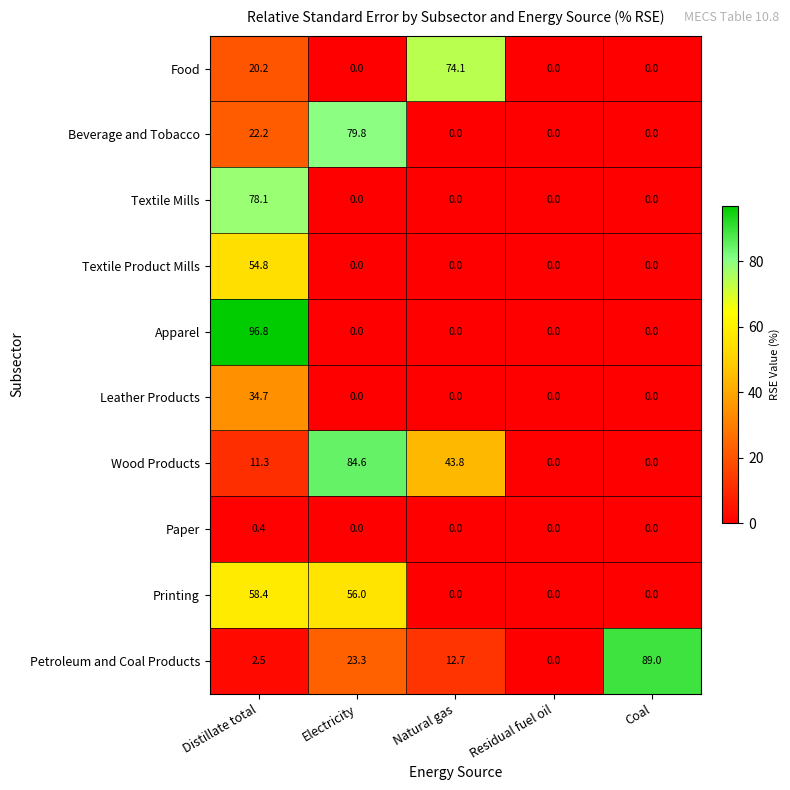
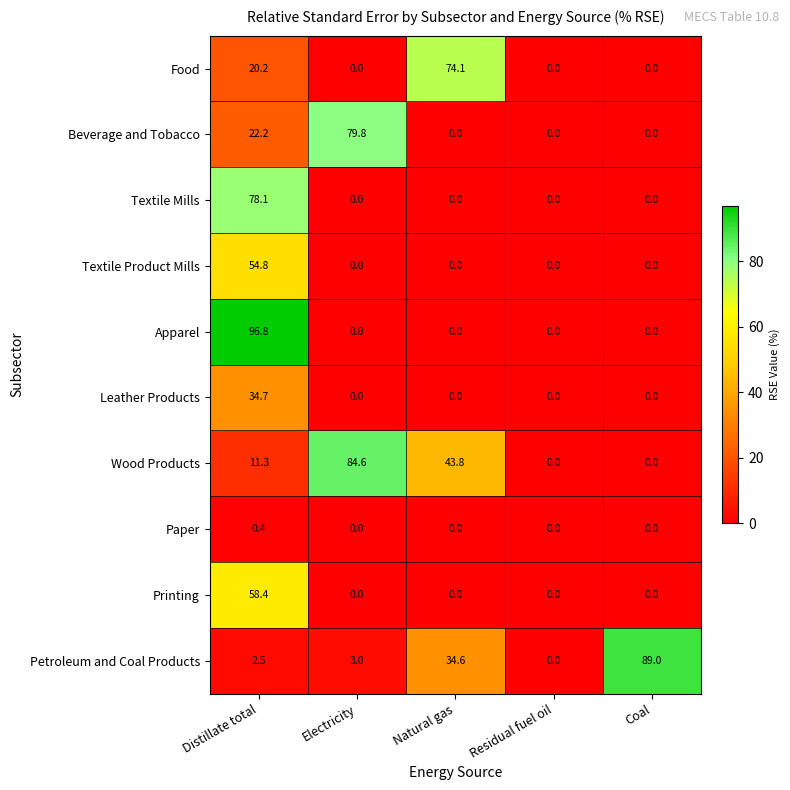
  {
    "Food": {
      "Distillate total": 20.2,
      "Electricity": 0.0,
      "Natural gas": 74.1,
      "Residual fuel oil": 0.0,
      "Coal": 0.0
    },
    "Beverage and Tobacco": {
      "Distillate total": 22.2,
      "Electricity": 79.8,
      "Natural gas": 0.0,
      "Residual fuel oil": 0.0,
      "Coal": 0.0
    },
    "Textile Mills": {
      "Distillate total": 78.1,
      "Electricity": 0.0,
      "Natural gas": 0.0,
      "Residual fuel oil": 0.0,
      "Coal": 0.0
    },
    "Textile Product Mills": {
      "Distillate total": 54.8,
      "Electricity": 0.0,
      "Natural gas": 0.0,
      "Residual fuel oil": 0.0,
      "Coal": 0.0
    },
    "Apparel": {
      "Distillate total": 96.8,
      "Electricity": 0.0,
      "Natural gas": 0.0,
      "Residual fuel oil": 0.0,
      "Coal": 0.0
    },
    "Leather Products": {
      "Distillate total": 34.7,
      "Electricity": 0.0,
      "Natural gas": 0.0,
      "Residual fuel oil": 0.0,
      "Coal": 0.0
    },
    "Wood Products": {
      "Distillate total": 11.3,
      "Electricity": 84.6,
      "Natural gas": 43.8,
      "Residual fuel oil": 0.0,
      "Coal": 0.0
    },
    "Paper": {
      "Distillate total": 0.4,
      "Electricity": 0.0,
      "Natural gas": 0.0,
      "Residual fuel oil": 0.0,
      "Coal": 0.0
    },
    "Printing": {
      "Distillate total": 58.4,
-     "Electricity": 56.0,
+     "Electricity": 0.0,
      "Natural gas": 0.0,
      "Residual fuel oil": 0.0,
      "Coal": 0.0
    },
    "Petroleum and Coal Products": {
      "Distillate total": 2.5,
-     "Electricity": 23.3,
-     "Natural gas": 12.7,
+     "Electricity": 3.0,
+     "Natural gas": 34.6,
      "Residual fuel oil": 0.0,
      "Coal": 89.0
    }
  }
